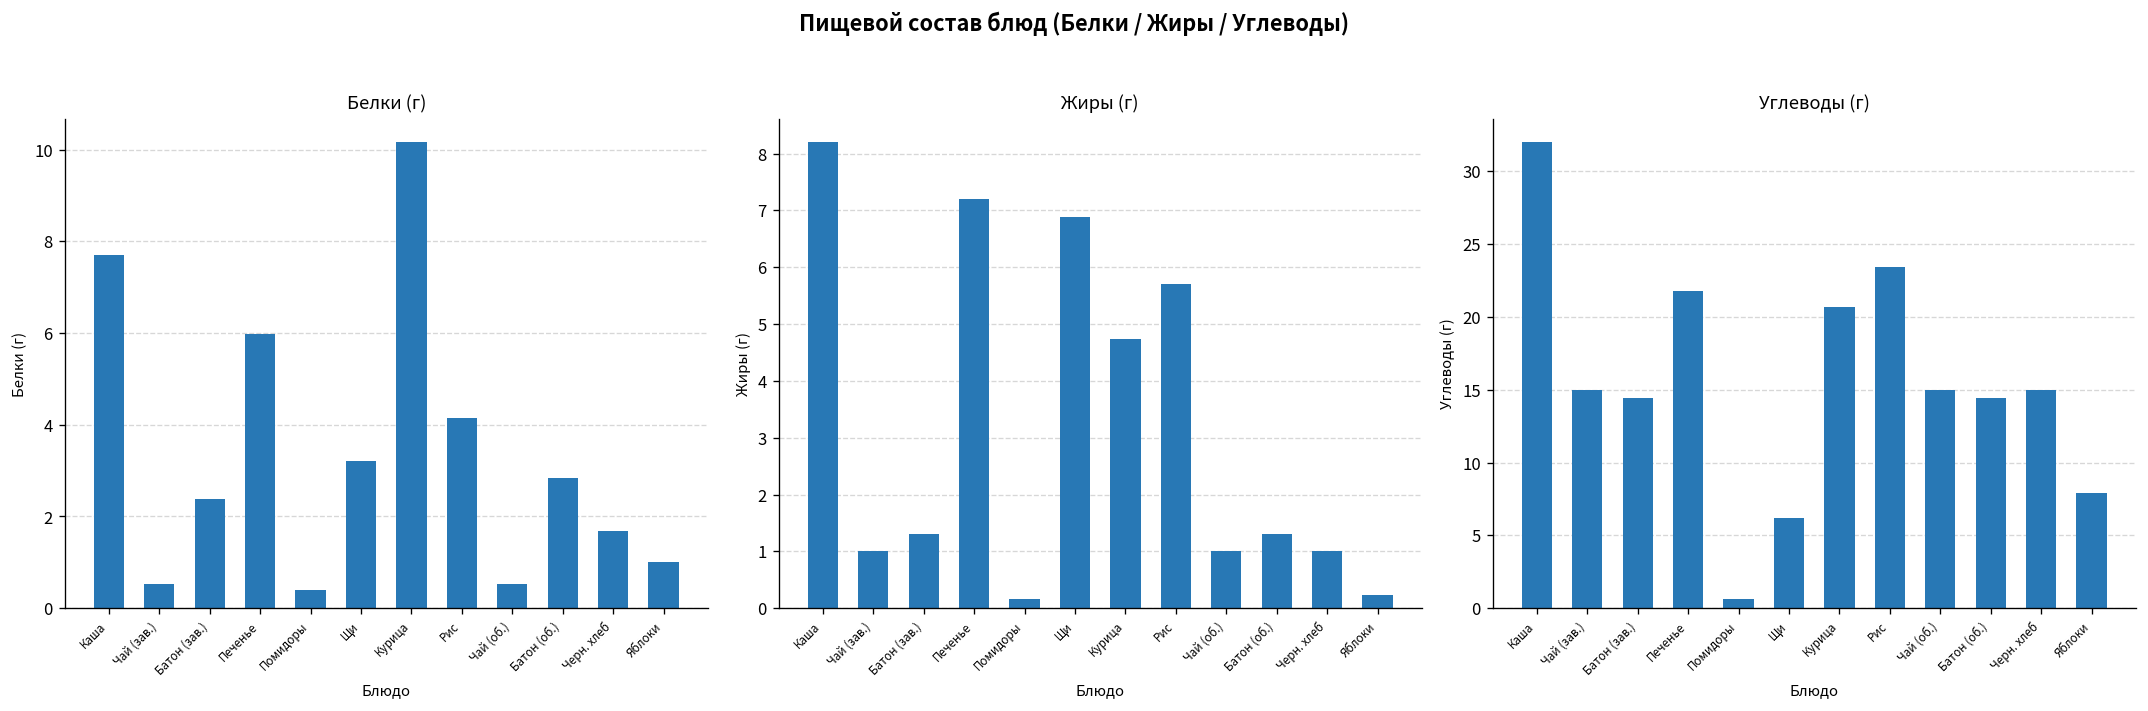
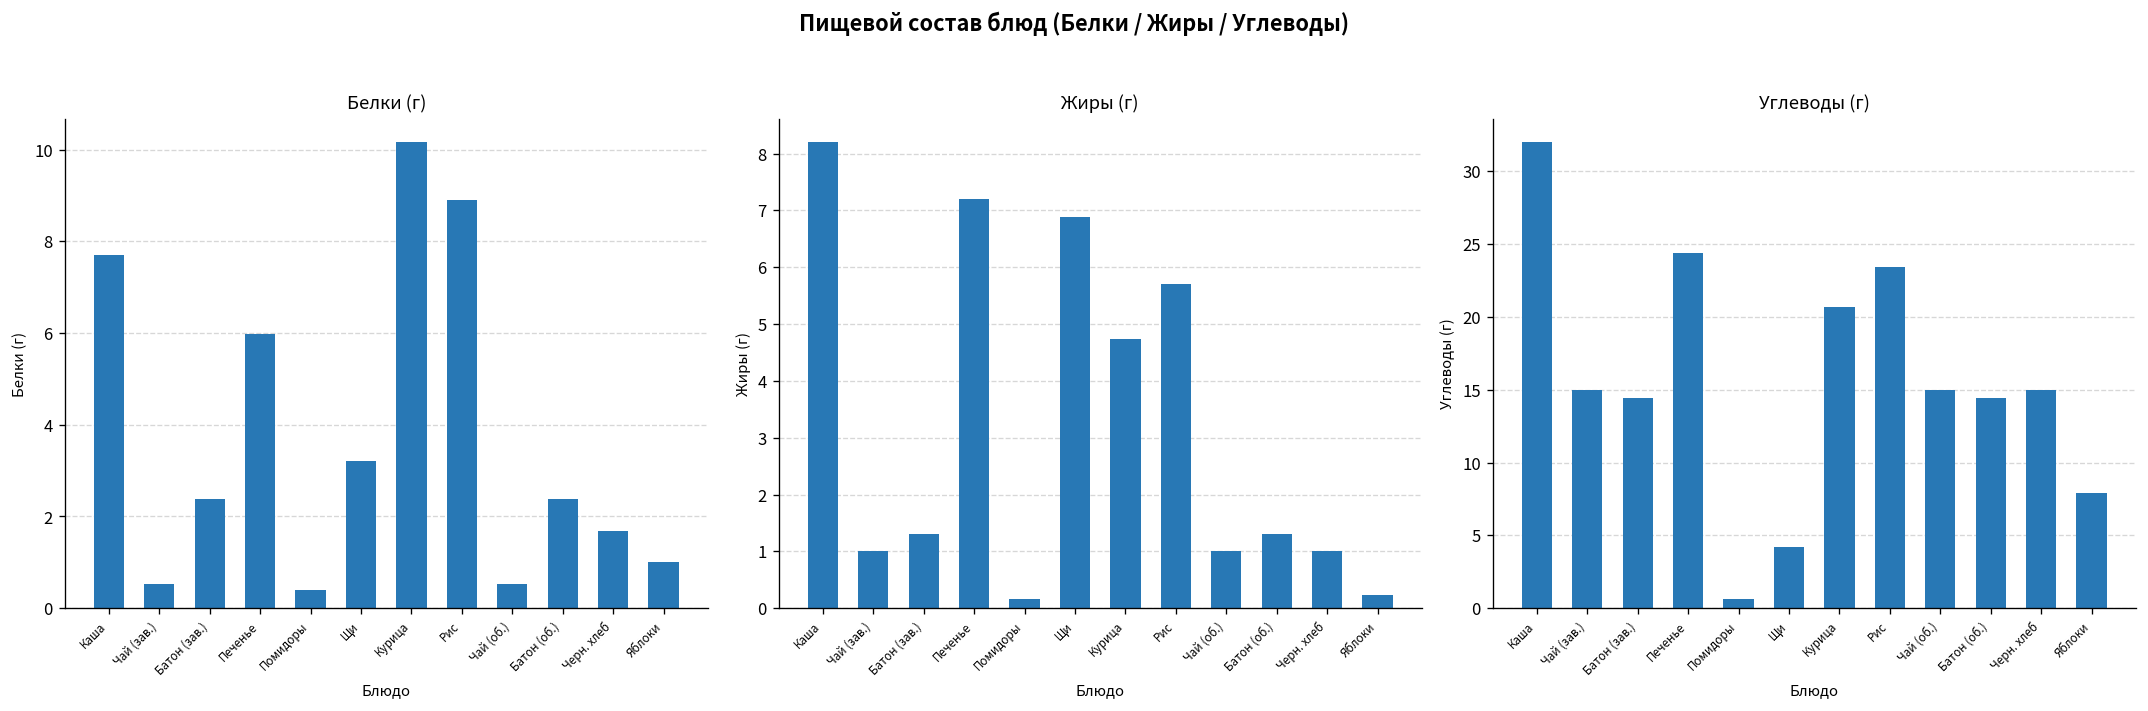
  {
    "Белки (г)": {
      "Каша": 7.7,
      "Чай (зав.)": 0.5,
      "Батон (зав.)": 2.4,
      "Печенье": 6.0,
      "Помидоры": 0.4,
      "Щи": 3.2,
      "Курица": 10.2,
-     "Рис": 4.2,
+     "Рис": 8.9,
      "Чай (об.)": 0.5,
-     "Батон (об.)": 2.8,
+     "Батон (об.)": 2.4,
      "Черн. хлеб": 1.7,
      "Яблоки": 1.0
    },
    "Жиры (г)": {
      "Каша": 8.2,
      "Чай (зав.)": 1.0,
      "Батон (зав.)": 1.3,
      "Печенье": 7.2,
      "Помидоры": 0.2,
      "Щи": 6.9,
      "Курица": 4.7,
      "Рис": 5.7,
      "Чай (об.)": 1.0,
      "Батон (об.)": 1.3,
      "Черн. хлеб": 1.0,
      "Яблоки": 0.2
    },
    "Углеводы (г)": {
      "Каша": 32.0,
      "Чай (зав.)": 15.0,
      "Батон (зав.)": 14.4,
-     "Печенье": 21.8,
+     "Печенье": 24.4,
      "Помидоры": 0.6,
-     "Щи": 6.2,
+     "Щи": 4.2,
      "Курица": 20.7,
      "Рис": 23.4,
      "Чай (об.)": 15.0,
      "Батон (об.)": 14.4,
      "Черн. хлеб": 15.0,
      "Яблоки": 7.9
    }
  }
